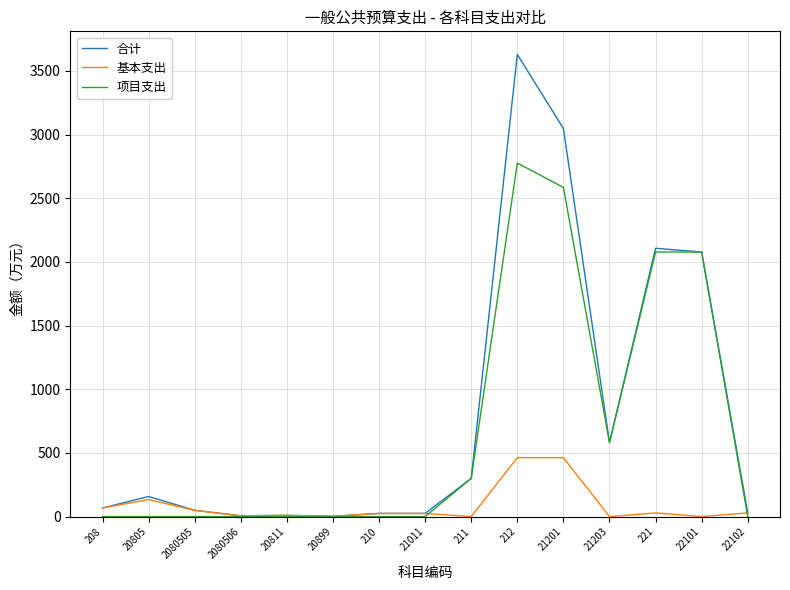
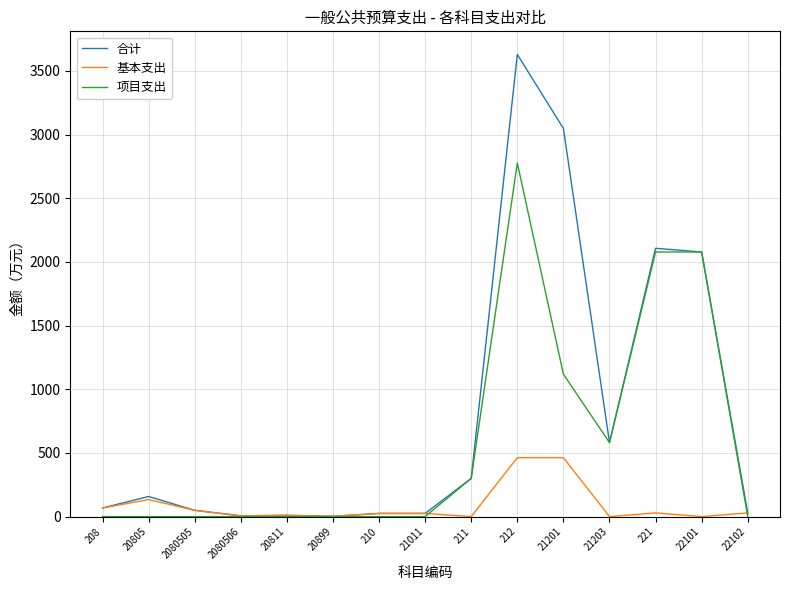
  {
    "合计": {
      "20805": 160,
      "212": 3630,
      "21201": 3050,
      "221": 2110
    },
    "基本支出": {
      "20805": 130,
      "211": 0,
      "212": 460,
      "21201": 460,
      "21203": 0,
      "221": 30,
      "22101": 0
    },
    "项目支出": {
      "208": 0,
      "20805": 0,
      "2080505": 0,
      "210": 0,
      "21011": 0,
      "212": 2780,
-     "21201": 2580,
+     "21201": 1120,
      "221": 2080,
      "22102": 0
    }
  }
